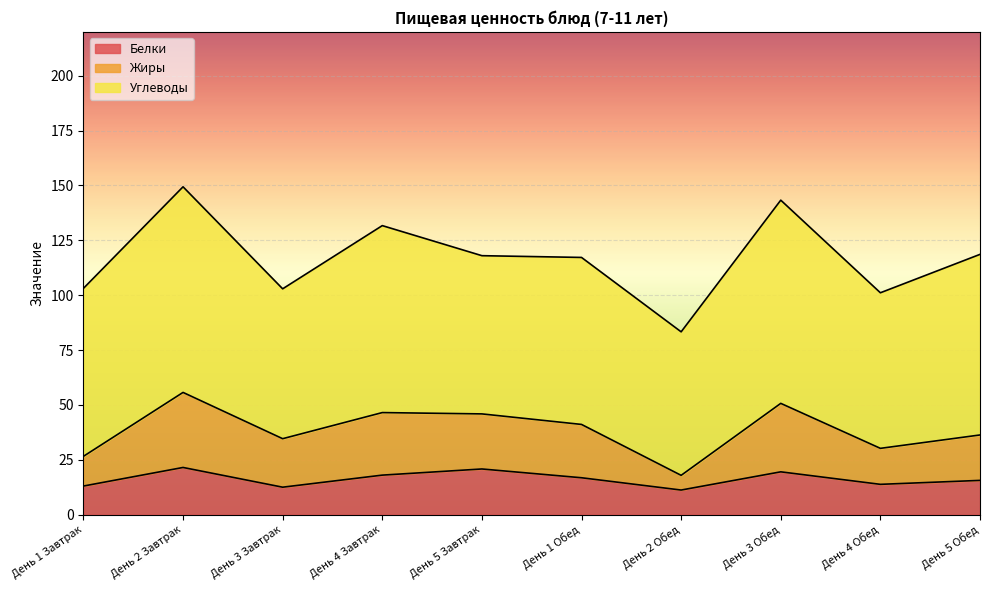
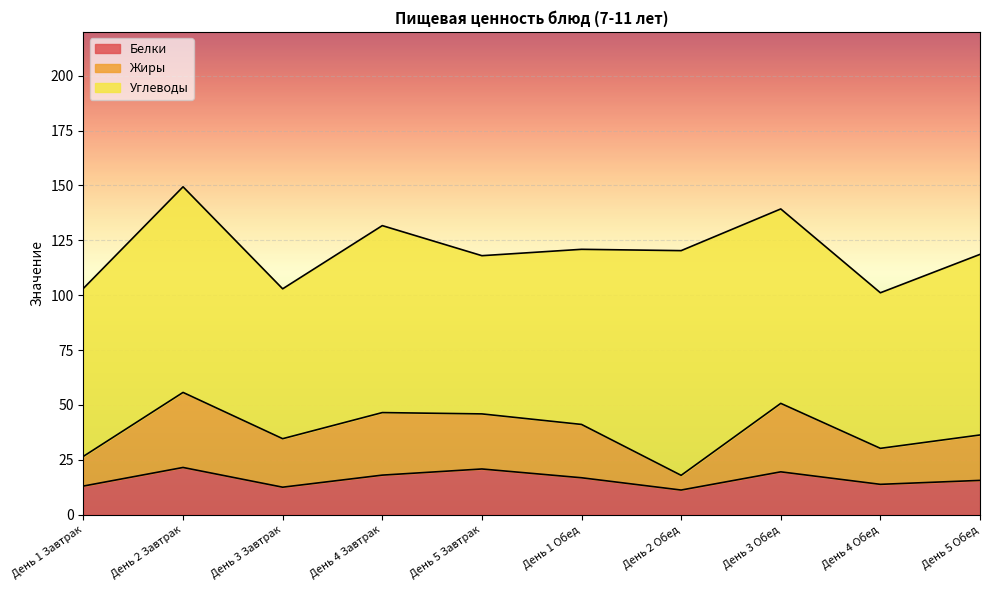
  {
    "Белки": {
      "День 1 Завтрак": 13,
      "День 2 Завтрак": 21,
      "День 3 Завтрак": 13,
      "День 4 Завтрак": 18,
      "День 5 Завтрак": 21,
      "День 1 Обед": 17,
      "День 2 Обед": 11,
      "День 3 Обед": 20,
      "День 4 Обед": 14,
      "День 5 Обед": 16
    },
    "Жиры": {
      "День 1 Завтрак": 14,
      "День 2 Завтрак": 34,
      "День 3 Завтрак": 22,
      "День 4 Завтрак": 29,
      "День 5 Завтрак": 25,
      "День 1 Обед": 24,
      "День 2 Обед": 7,
      "День 3 Обед": 31,
      "День 4 Обед": 16,
      "День 5 Обед": 21
    },
    "Углеводы": {
      "День 1 Завтрак": 77,
      "День 2 Завтрак": 94,
      "День 3 Завтрак": 68,
      "День 4 Завтрак": 85,
      "День 5 Завтрак": 72,
-     "День 1 Обед": 76,
-     "День 2 Обед": 65,
-     "День 3 Обед": 93,
+     "День 1 Обед": 80,
+     "День 2 Обед": 102,
+     "День 3 Обед": 89,
      "День 4 Обед": 71,
      "День 5 Обед": 82
    }
  }
